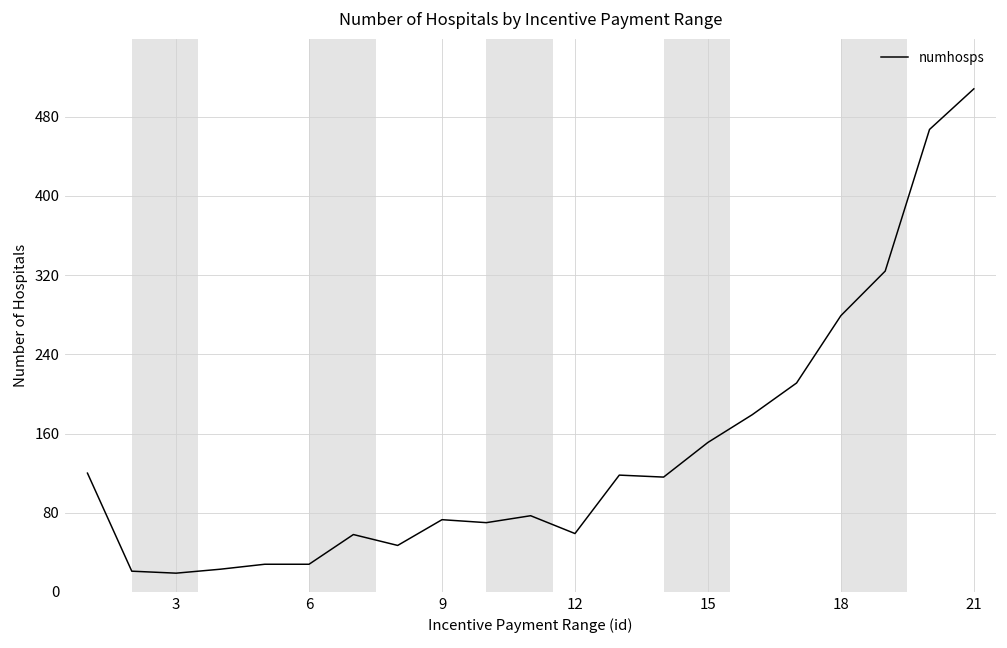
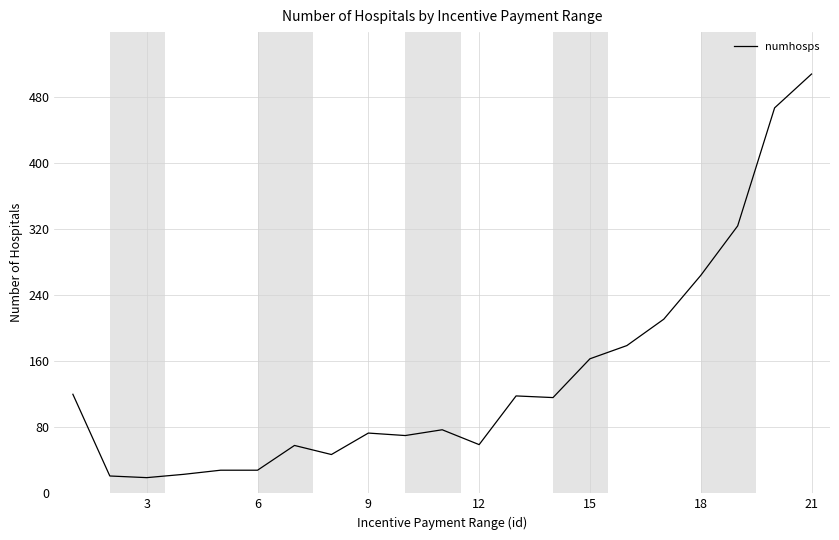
  {
    "3": 20,
    "6": 30,
    "9": 70,
    "12": 60,
-   "15": 150,
-   "18": 280,
+   "15": 160,
+   "18": 260,
    "21": 510
  }
